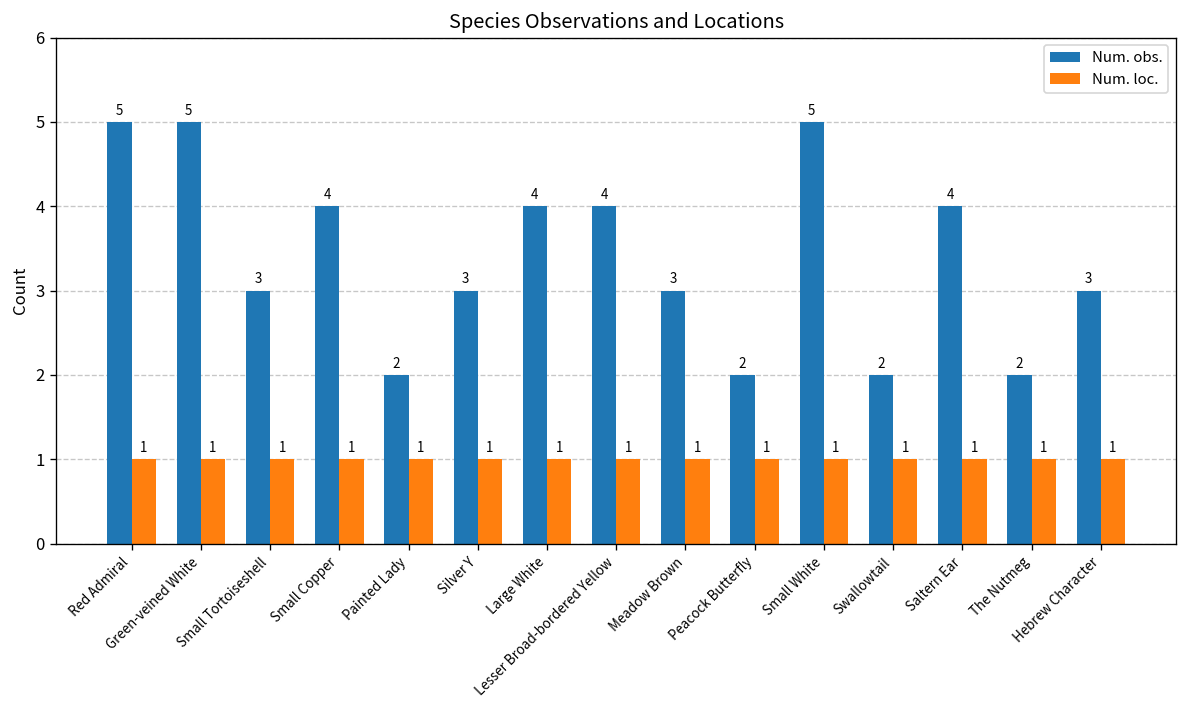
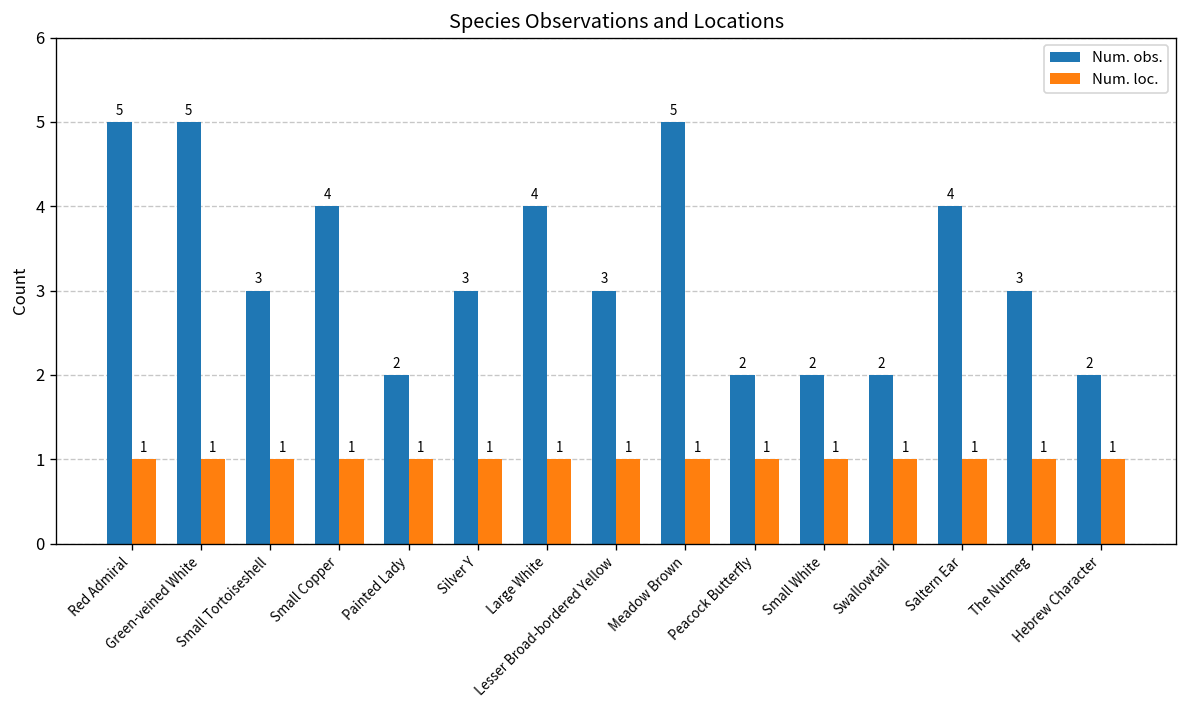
  {
    "Num. obs.": {
      "Red Admiral": 5,
      "Green-veined White": 5,
      "Small Tortoiseshell": 3,
      "Small Copper": 4,
      "Painted Lady": 2,
      "Silver Y": 3,
      "Large White": 4,
-     "Lesser Broad-bordered Yellow": 4,
-     "Meadow Brown": 3,
+     "Lesser Broad-bordered Yellow": 3,
+     "Meadow Brown": 5,
      "Peacock Butterfly": 2,
-     "Small White": 5,
+     "Small White": 2,
      "Swallowtail": 2,
      "Saltern Ear": 4,
-     "The Nutmeg": 2,
-     "Hebrew Character": 3
+     "The Nutmeg": 3,
+     "Hebrew Character": 2
    },
    "Num. loc.": {
      "Red Admiral": 1,
      "Green-veined White": 1,
      "Small Tortoiseshell": 1,
      "Small Copper": 1,
      "Painted Lady": 1,
      "Silver Y": 1,
      "Large White": 1,
      "Lesser Broad-bordered Yellow": 1,
      "Meadow Brown": 1,
      "Peacock Butterfly": 1,
      "Small White": 1,
      "Swallowtail": 1,
      "Saltern Ear": 1,
      "The Nutmeg": 1,
      "Hebrew Character": 1
    }
  }
